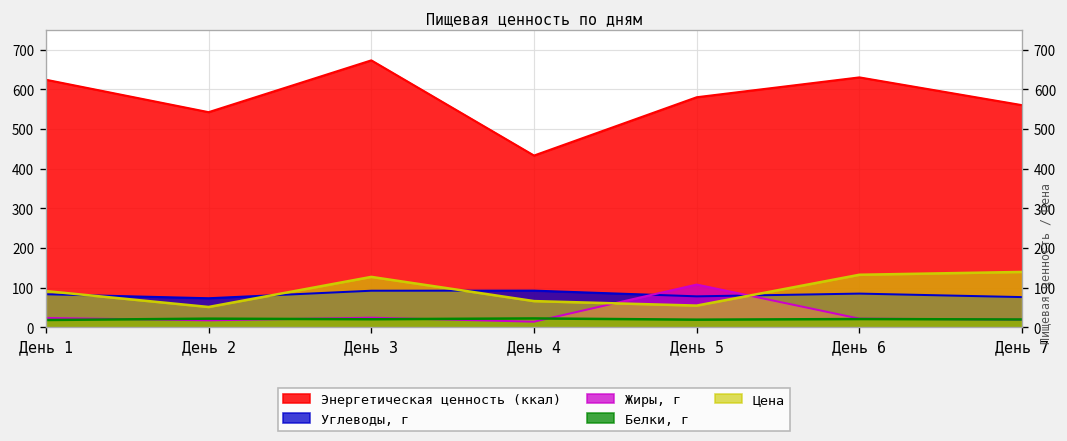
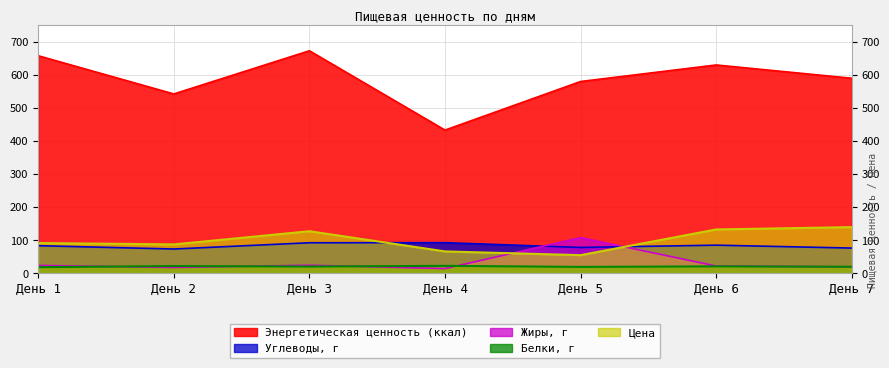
  {
    "Энергетическая ценность (ккал)": {
-     "День 1": 620,
+     "День 1": 660,
      "День 2": 540,
      "День 3": 670,
      "День 4": 430,
      "День 5": 580,
      "День 6": 630,
-     "День 7": 560
+     "День 7": 590
    },
    "Углеводы, г": {
      "День 1": 80,
      "День 2": 70,
      "День 3": 90,
      "День 4": 90,
      "День 5": 80,
      "День 6": 90,
      "День 7": 80
    },
    "Жиры, г": {
      "День 4": 10,
      "День 5": 110
    },
    "Белки, г": {
      "День 4": 20,
      "День 5": 20
    },
    "Цена": {
      "День 1": 90,
-     "День 2": 50,
+     "День 2": 90,
      "День 3": 130,
      "День 4": 70,
      "День 5": 60,
      "День 6": 130,
      "День 7": 140
    }
  }
